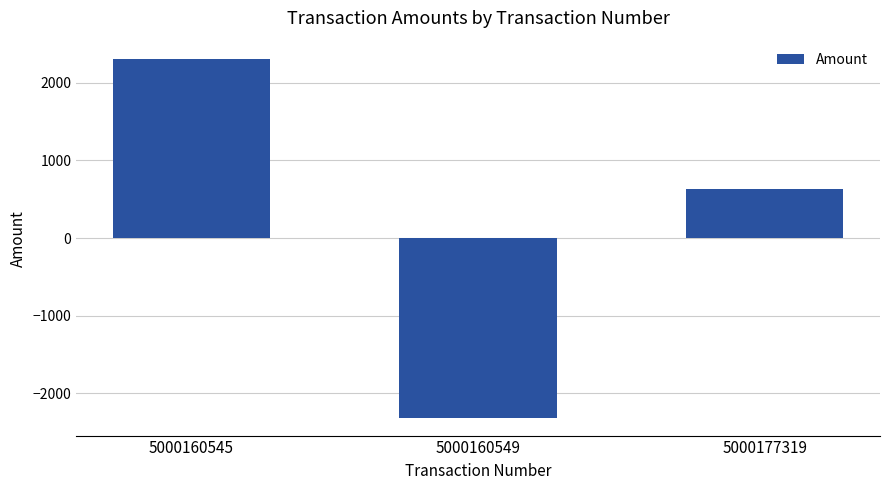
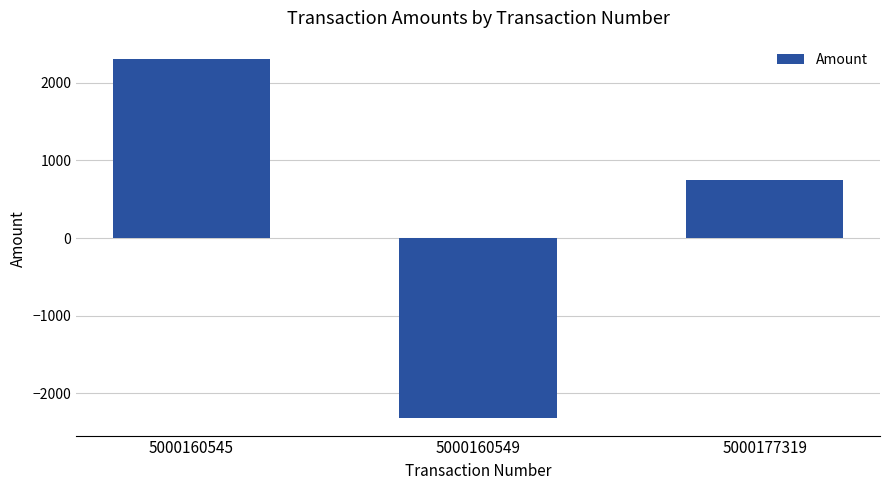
  {
    "5000160545": 2300,
    "5000160549": -2300,
-   "5000177319": 600
+   "5000177319": 700
  }
